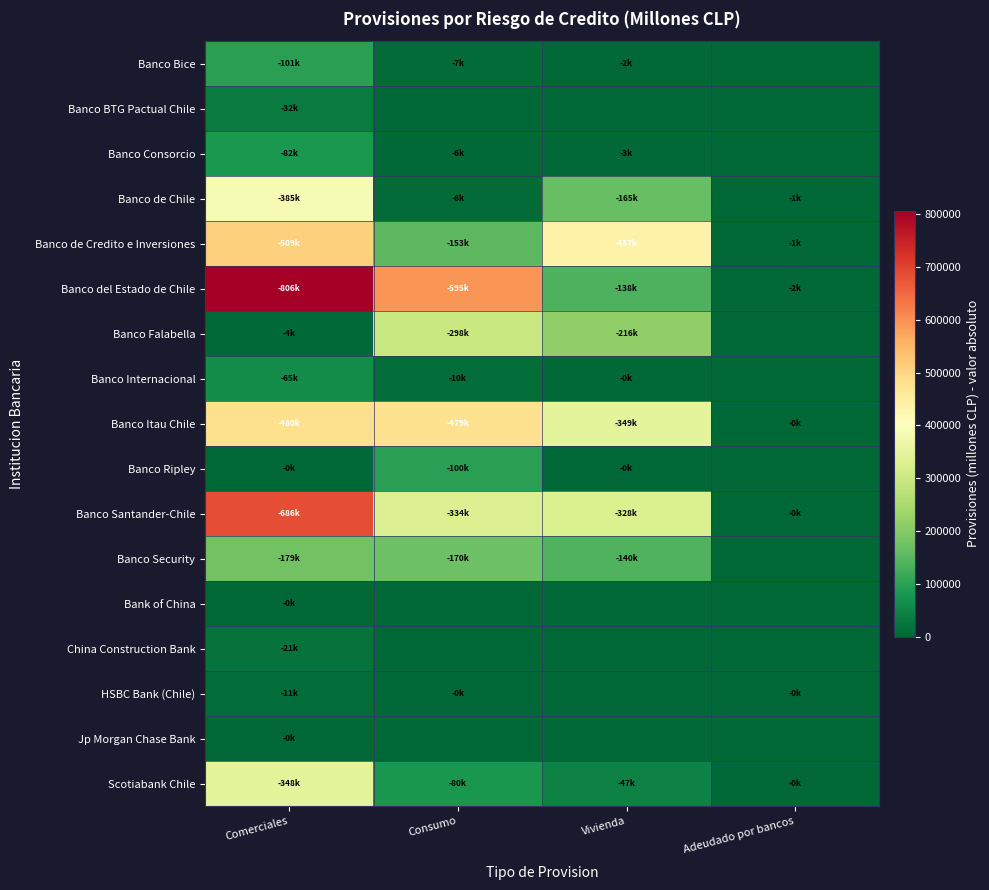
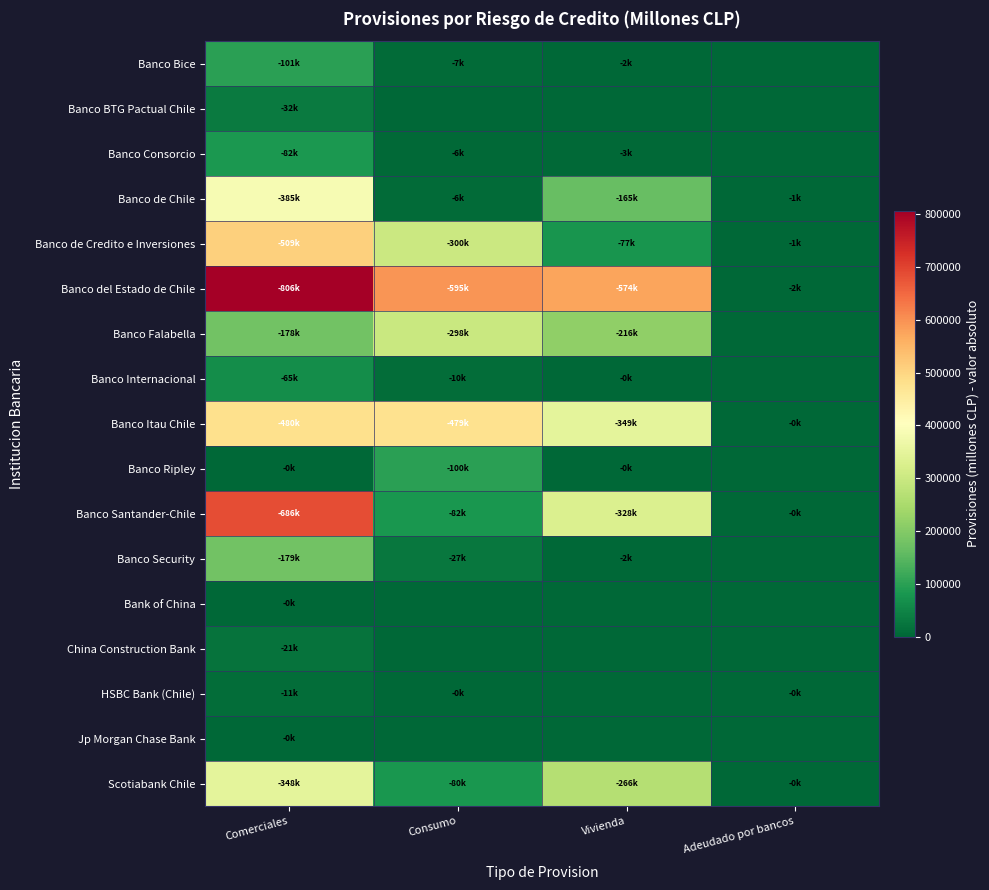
  {
    "Banco Bice": {
      "Comerciales": "-101k",
      "Consumo": "-7k",
      "Vivienda": "-2k"
    },
    "Banco BTG Pactual Chile": {
      "Comerciales": "-32k"
    },
    "Banco Consorcio": {
      "Comerciales": "-82k",
      "Consumo": "-6k",
      "Vivienda": "-3k"
    },
    "Banco de Chile": {
      "Comerciales": "-385k",
      "Consumo": "-6k",
      "Vivienda": "-165k",
      "Adeudado por bancos": "-1k"
    },
    "Banco de Credito e Inversiones": {
      "Comerciales": "-509k",
-     "Consumo": "-153k",
-     "Vivienda": "-437k",
+     "Consumo": "-300k",
+     "Vivienda": "-77k",
      "Adeudado por bancos": "-1k"
    },
    "Banco del Estado de Chile": {
      "Comerciales": "-806k",
      "Consumo": "-595k",
-     "Vivienda": "-138k",
+     "Vivienda": "-574k",
      "Adeudado por bancos": "-2k"
    },
    "Banco Falabella": {
-     "Comerciales": "-4k",
+     "Comerciales": "-178k",
      "Consumo": "-298k",
      "Vivienda": "-216k"
    },
    "Banco Internacional": {
      "Comerciales": "-65k",
      "Consumo": "-10k",
      "Vivienda": "-0k"
    },
    "Banco Itau Chile": {
      "Comerciales": "-480k",
      "Consumo": "-479k",
      "Vivienda": "-349k",
      "Adeudado por bancos": "-0k"
    },
    "Banco Ripley": {
      "Comerciales": "-0k",
      "Consumo": "-100k",
      "Vivienda": "-0k"
    },
    "Banco Santander-Chile": {
      "Comerciales": "-686k",
-     "Consumo": "-334k",
+     "Consumo": "-82k",
      "Vivienda": "-328k",
      "Adeudado por bancos": "-0k"
    },
    "Banco Security": {
      "Comerciales": "-179k",
-     "Consumo": "-170k",
-     "Vivienda": "-140k"
+     "Consumo": "-27k",
+     "Vivienda": "-2k"
    },
    "Bank of China": {
      "Comerciales": "-0k"
    },
    "China Construction Bank": {
      "Comerciales": "-21k"
    },
    "HSBC Bank (Chile)": {
      "Comerciales": "-11k",
      "Consumo": "-0k",
      "Adeudado por bancos": "-0k"
    },
    "Jp Morgan Chase Bank": {
      "Comerciales": "-0k"
    },
    "Scotiabank Chile": {
      "Comerciales": "-348k",
      "Consumo": "-80k",
-     "Vivienda": "-47k",
+     "Vivienda": "-266k",
      "Adeudado por bancos": "-0k"
    }
  }
